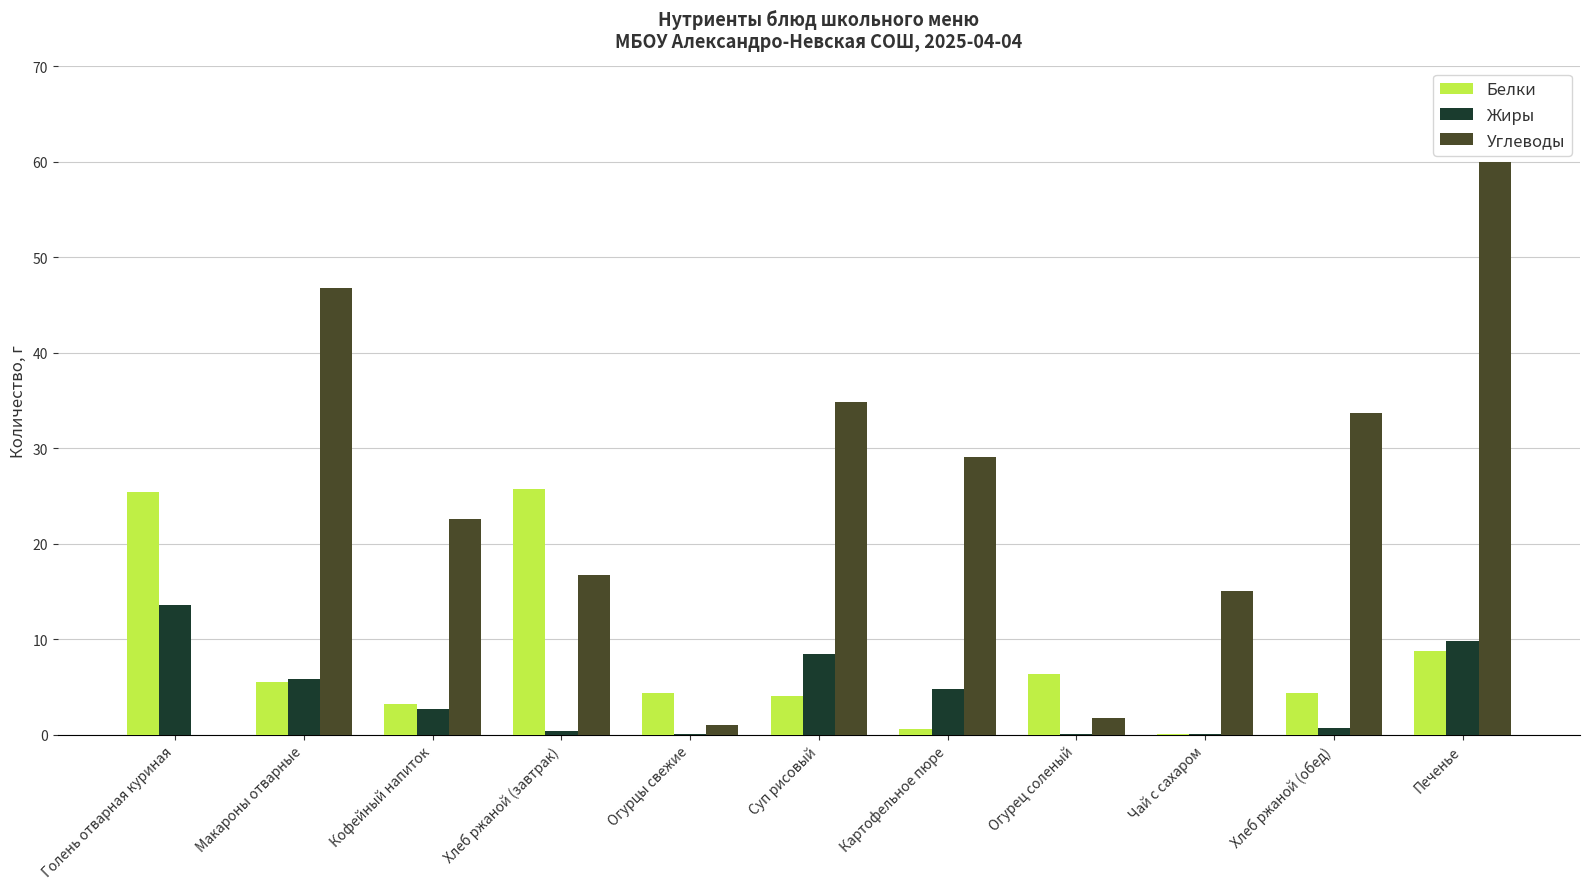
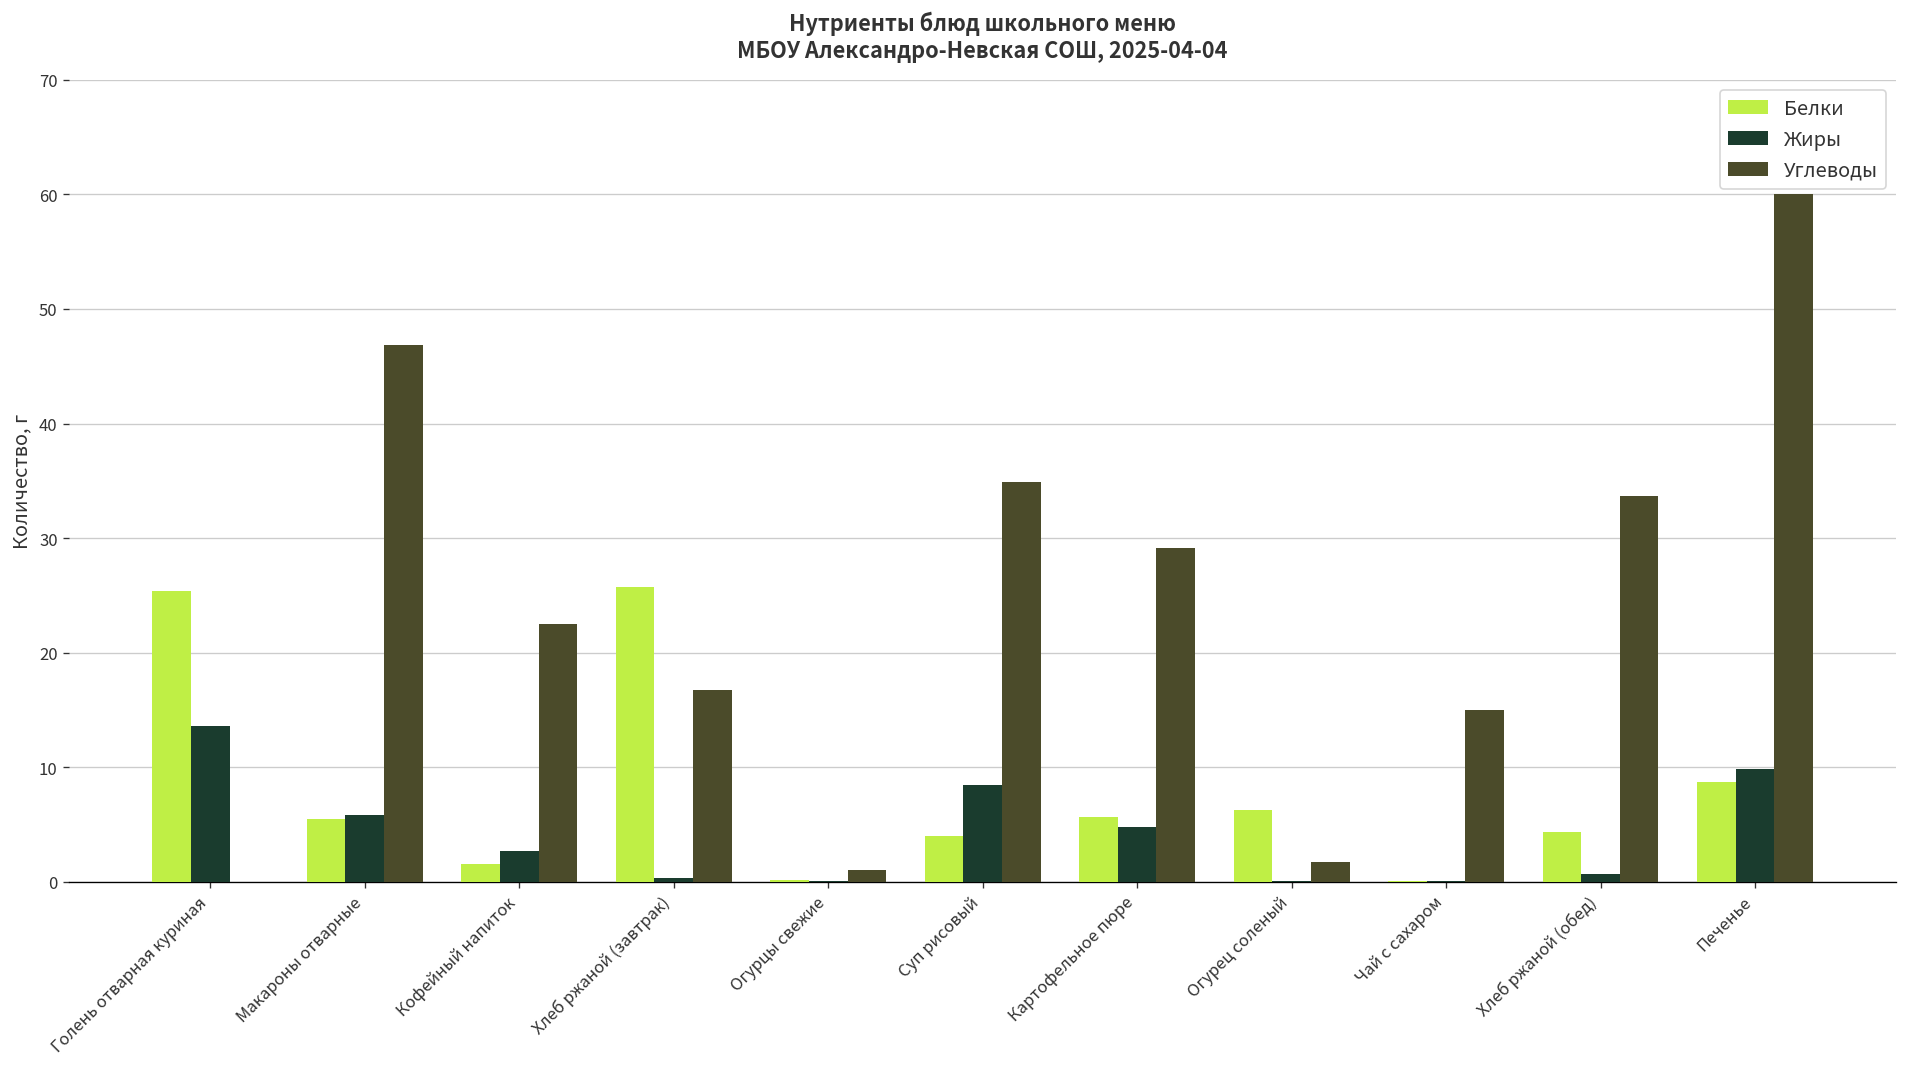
  {
    "Белки": {
      "Голень отварная куриная": 25,
      "Макароны отварные": 5,
-     "Кофейный напиток": 3,
+     "Кофейный напиток": 2,
      "Хлеб ржаной (завтрак)": 26,
-     "Огурцы свежие": 4,
+     "Огурцы свежие": 0,
      "Суп рисовый": 4,
-     "Картофельное пюре": 1,
+     "Картофельное пюре": 6,
      "Огурец соленый": 6,
      "Хлеб ржаной (обед)": 4,
      "Печенье": 9
    }
  }
